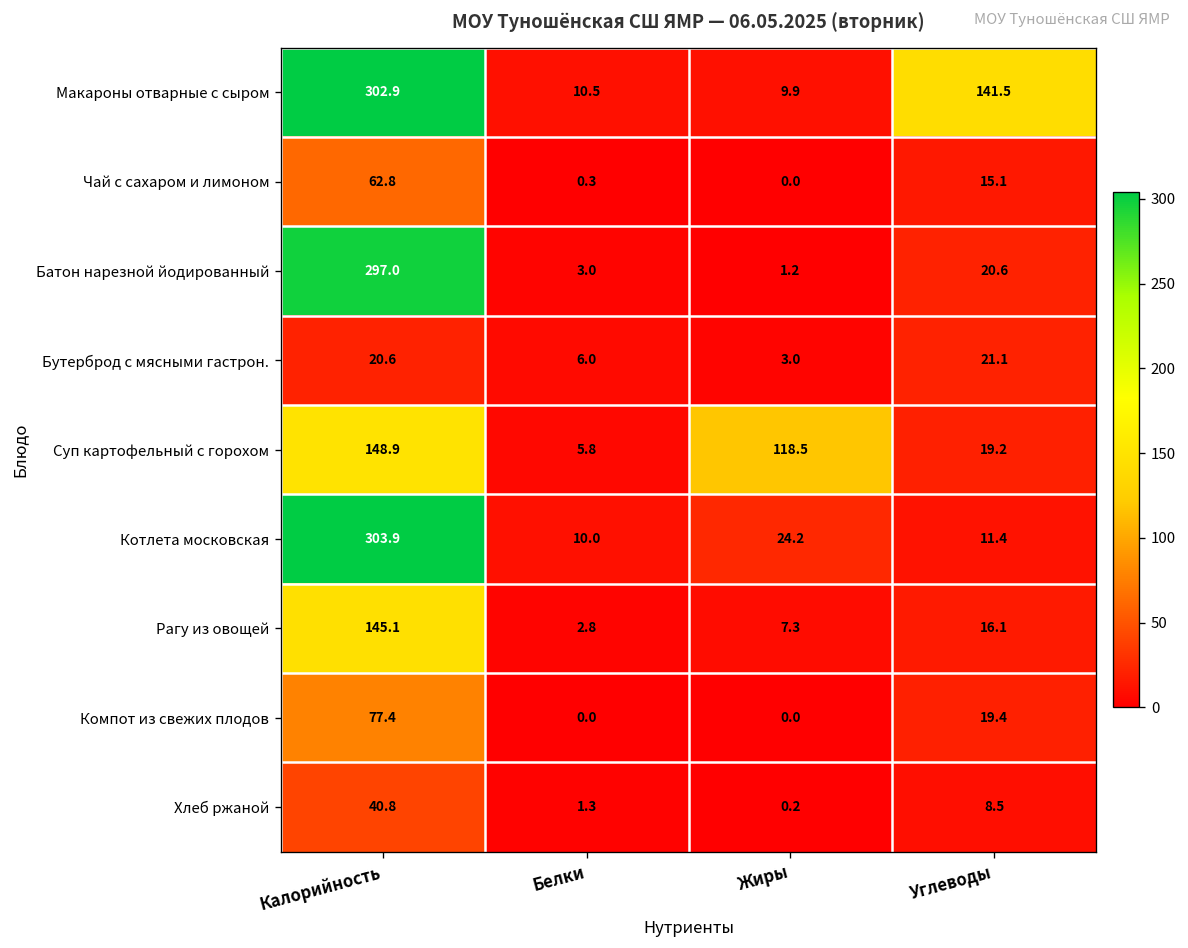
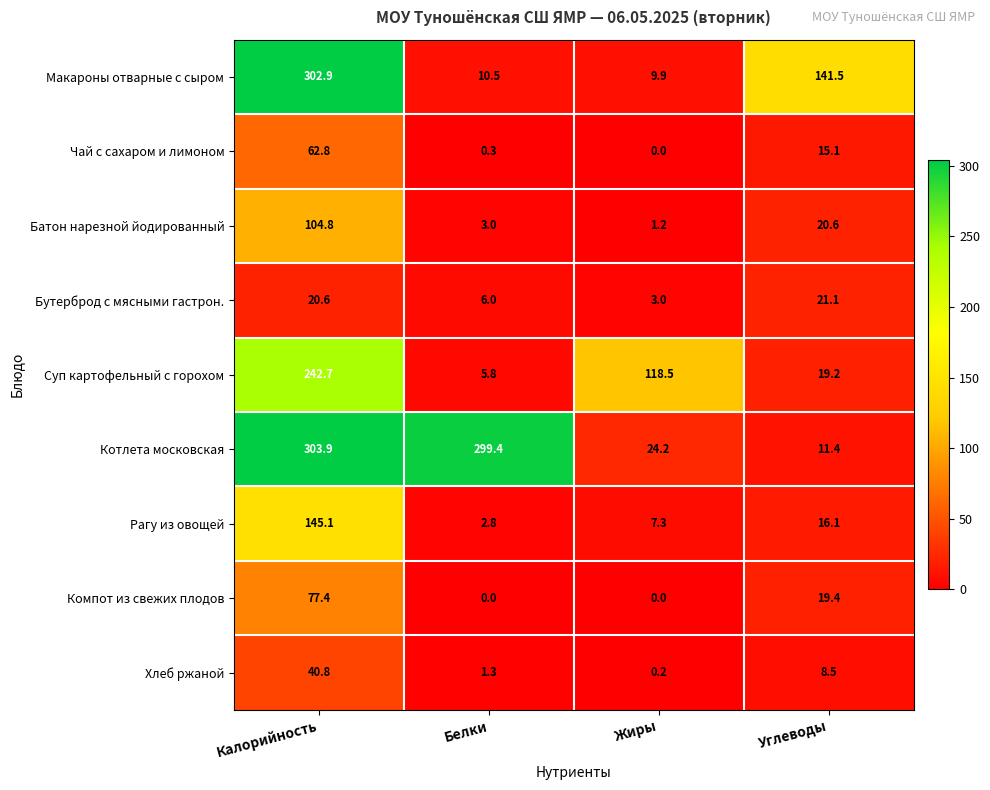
  {
    "Макароны отварные с сыром": {
      "Калорийность": 302.9,
      "Белки": 10.5,
      "Жиры": 9.9,
      "Углеводы": 141.5
    },
    "Чай с сахаром и лимоном": {
      "Калорийность": 62.8,
      "Белки": 0.3,
      "Жиры": 0.0,
      "Углеводы": 15.1
    },
    "Батон нарезной йодированный": {
-     "Калорийность": 297.0,
+     "Калорийность": 104.8,
      "Белки": 3.0,
      "Жиры": 1.2,
      "Углеводы": 20.6
    },
    "Бутерброд с мясными гастрон.": {
      "Калорийность": 20.6,
      "Белки": 6.0,
      "Жиры": 3.0,
      "Углеводы": 21.1
    },
    "Суп картофельный с горохом": {
-     "Калорийность": 148.9,
+     "Калорийность": 242.7,
      "Белки": 5.8,
      "Жиры": 118.5,
      "Углеводы": 19.2
    },
    "Котлета московская": {
      "Калорийность": 303.9,
-     "Белки": 10.0,
+     "Белки": 299.4,
      "Жиры": 24.2,
      "Углеводы": 11.4
    },
    "Рагу из овощей": {
      "Калорийность": 145.1,
      "Белки": 2.8,
      "Жиры": 7.3,
      "Углеводы": 16.1
    },
    "Компот из свежих плодов": {
      "Калорийность": 77.4,
      "Белки": 0.0,
      "Жиры": 0.0,
      "Углеводы": 19.4
    },
    "Хлеб ржаной": {
      "Калорийность": 40.8,
      "Белки": 1.3,
      "Жиры": 0.2,
      "Углеводы": 8.5
    }
  }
